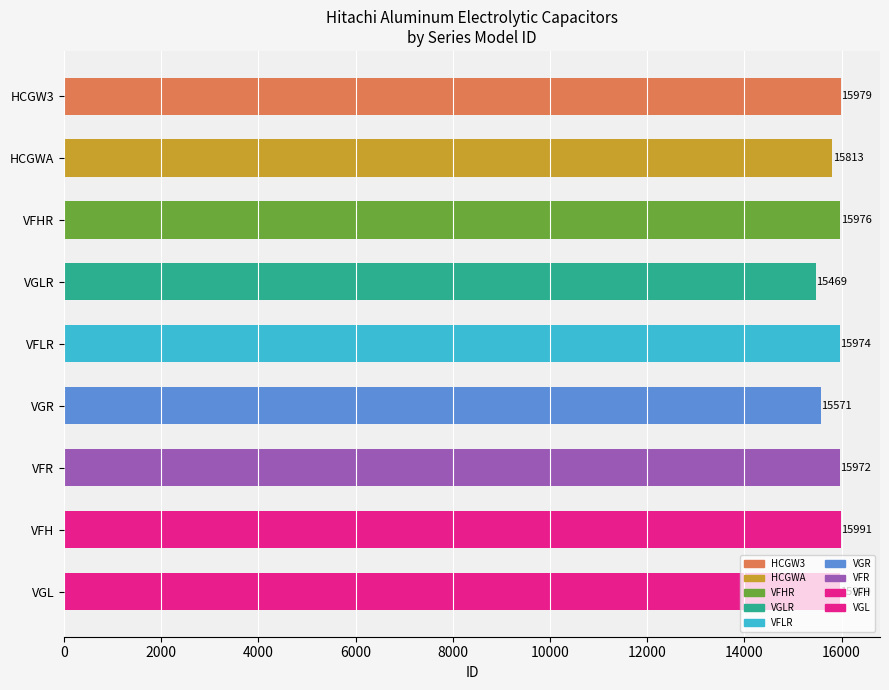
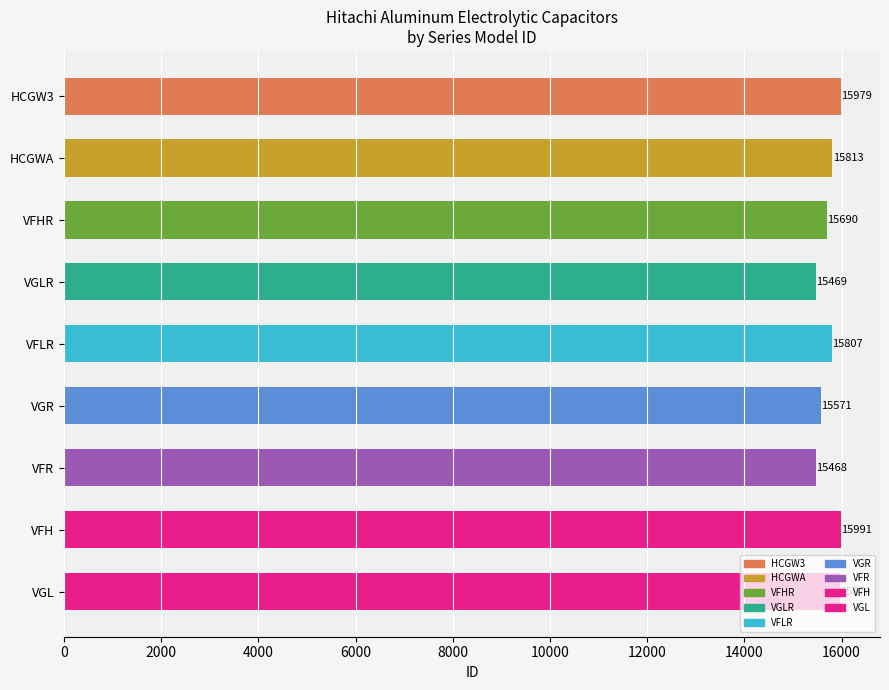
  {
    "HCGW3": 15979,
    "HCGWA": 15813,
-   "VFHR": 15976,
+   "VFHR": 15690,
    "VGLR": 15469,
-   "VFLR": 15974,
+   "VFLR": 15807,
    "VGR": 15571,
-   "VFR": 15972,
+   "VFR": 15468,
    "VFH": 15991
  }
